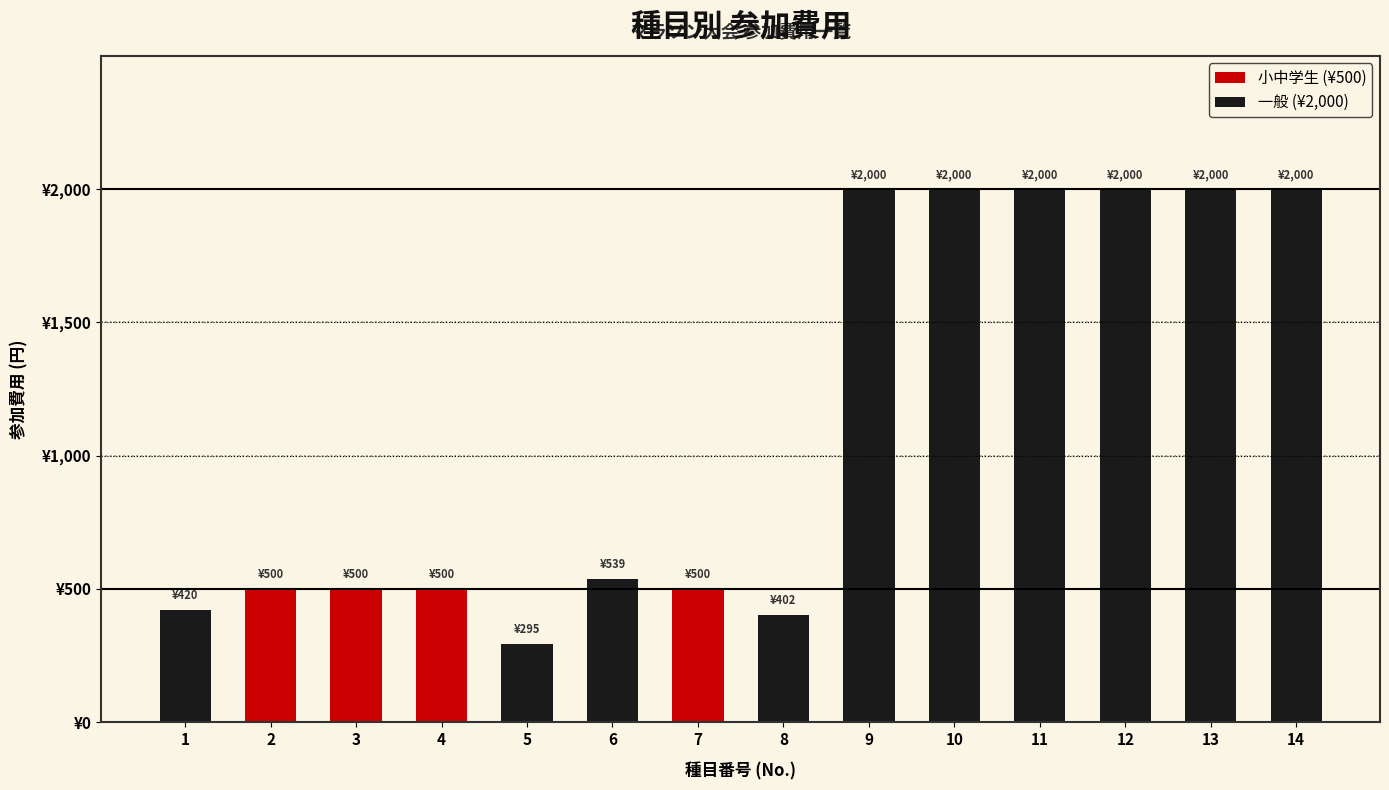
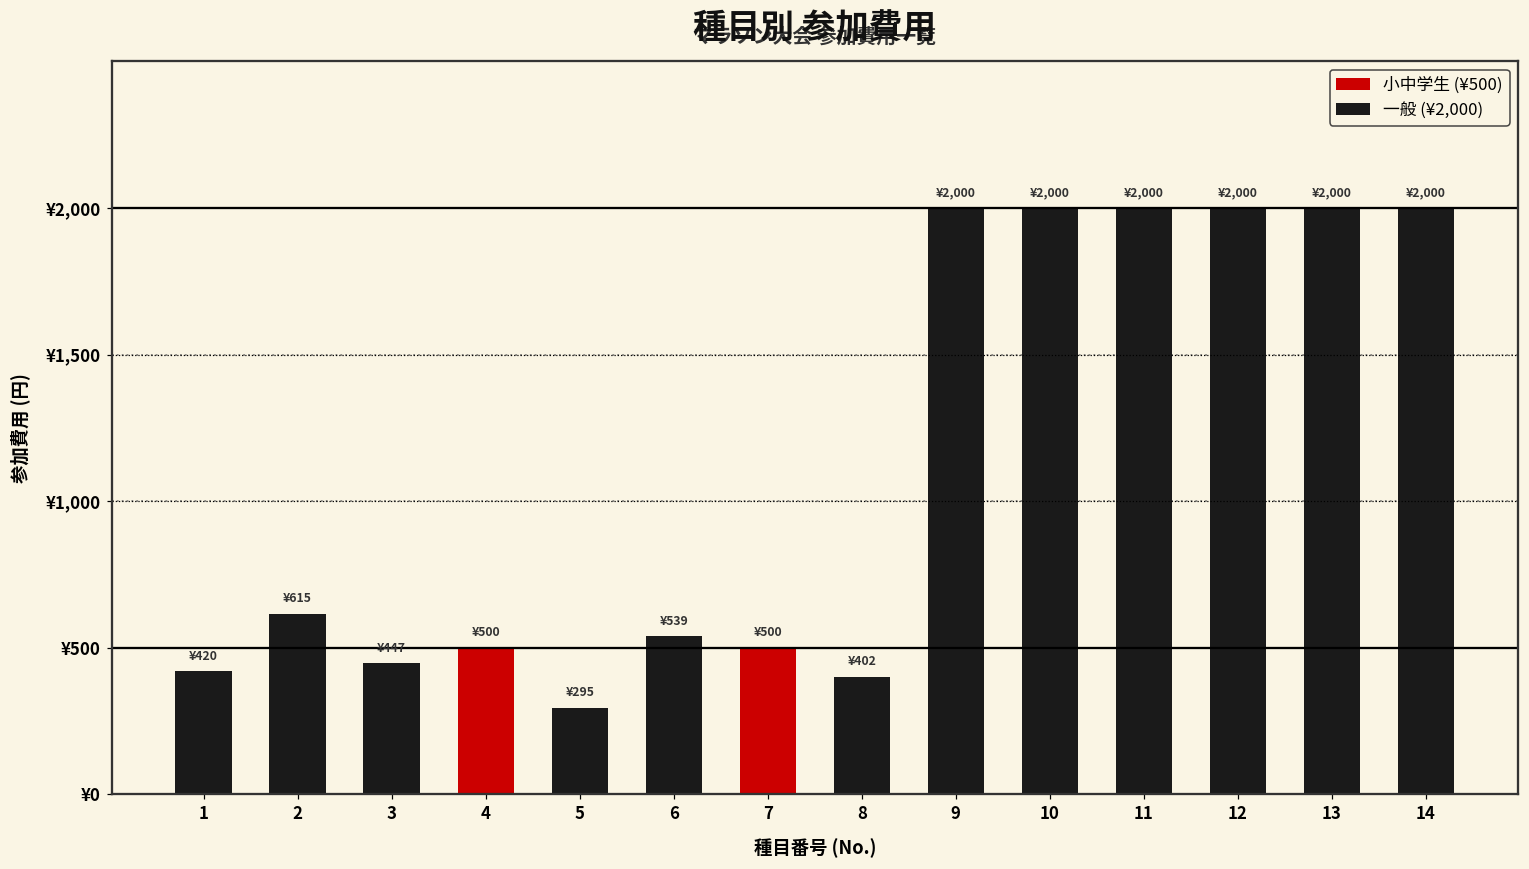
  {
    "1": "¥420",
-   "2": "¥500",
-   "3": "¥500",
+   "2": "¥615",
+   "3": "¥447",
    "4": "¥500",
    "5": "¥295",
    "6": "¥539",
    "7": "¥500",
    "8": "¥402",
    "9": "¥2,000",
    "10": "¥2,000",
    "11": "¥2,000",
    "12": "¥2,000",
    "13": "¥2,000",
    "14": "¥2,000"
  }
